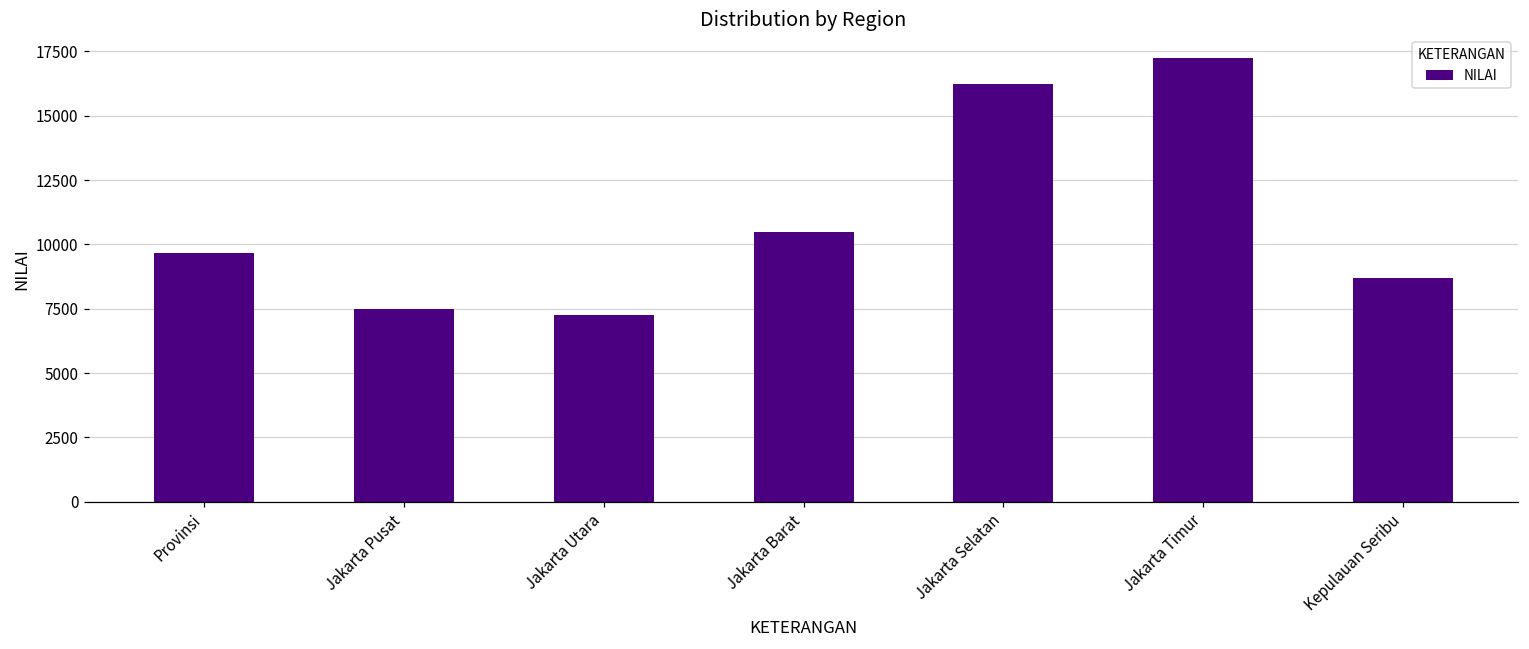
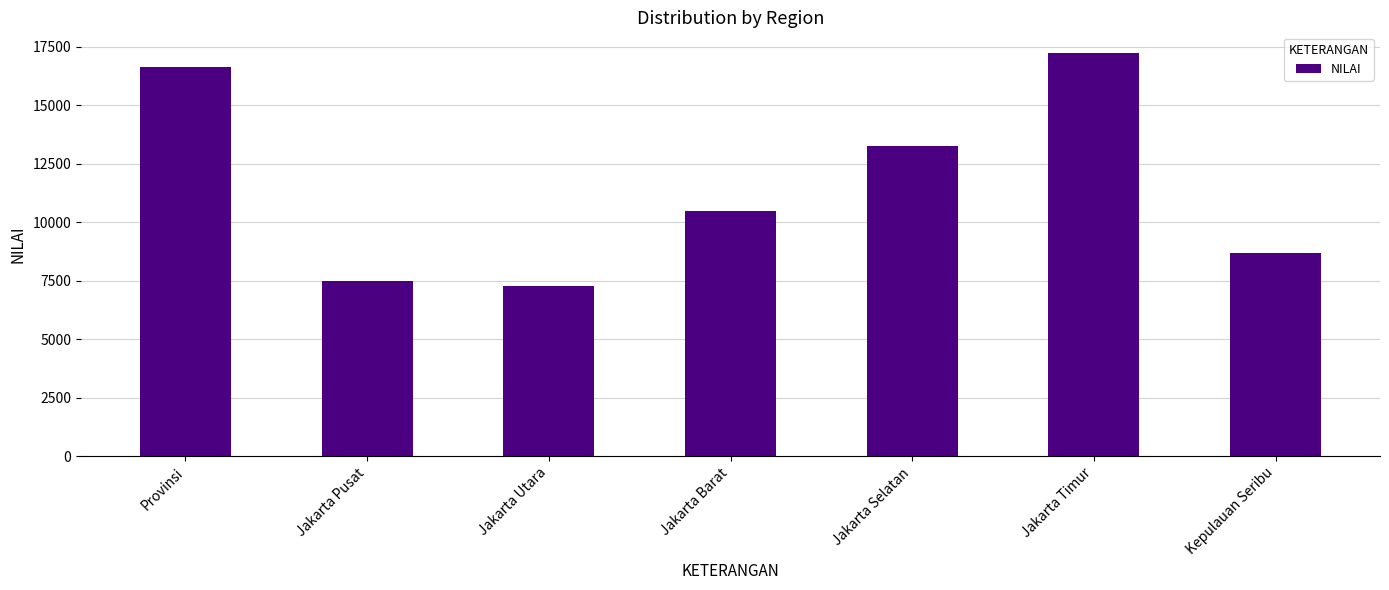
  {
-   "Provinsi": 9700,
+   "Provinsi": 16600,
    "Jakarta Pusat": 7500,
    "Jakarta Utara": 7300,
    "Jakarta Barat": 10500,
-   "Jakarta Selatan": 16200,
+   "Jakarta Selatan": 13300,
    "Jakarta Timur": 17300,
    "Kepulauan Seribu": 8700
  }
